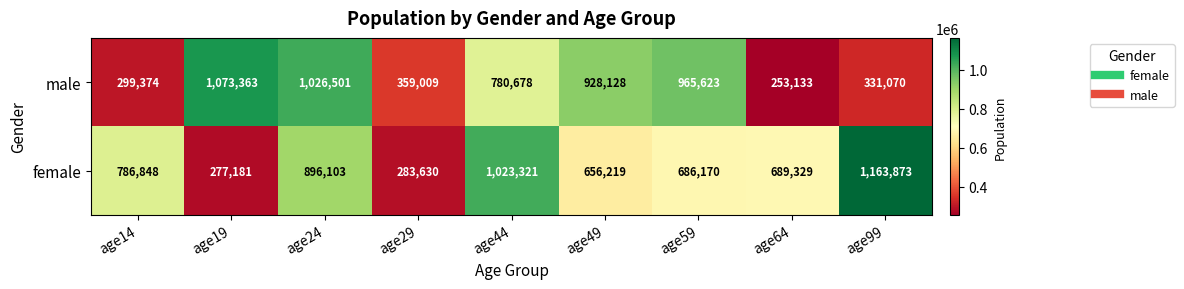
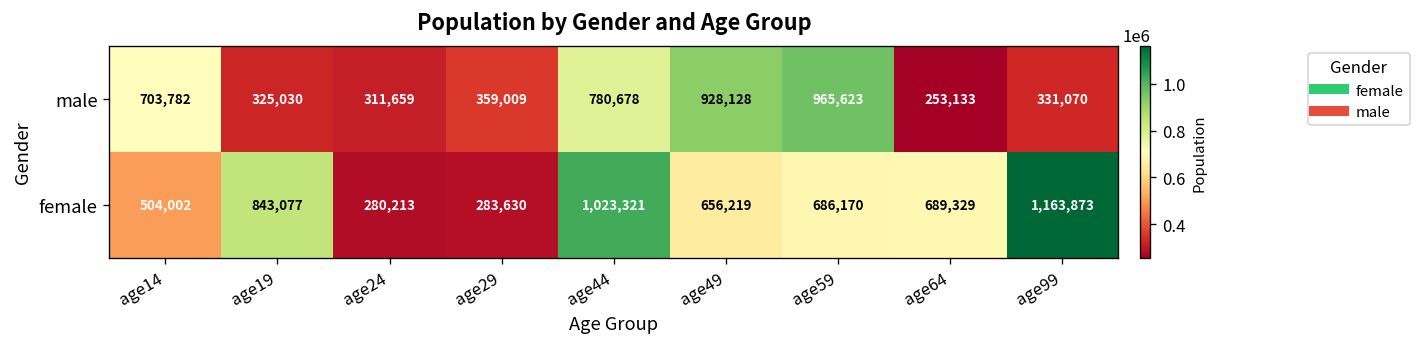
  {
    "male": {
-     "age14": "299,374",
-     "age19": "1,073,363",
-     "age24": "1,026,501",
+     "age14": "703,782",
+     "age19": "325,030",
+     "age24": "311,659",
      "age29": "359,009",
      "age44": "780,678",
      "age49": "928,128",
      "age59": "965,623",
      "age64": "253,133",
      "age99": "331,070"
    },
    "female": {
-     "age14": "786,848",
-     "age19": "277,181",
-     "age24": "896,103",
+     "age14": "504,002",
+     "age19": "843,077",
+     "age24": "280,213",
      "age29": "283,630",
      "age44": "1,023,321",
      "age49": "656,219",
      "age59": "686,170",
      "age64": "689,329",
      "age99": "1,163,873"
    }
  }
